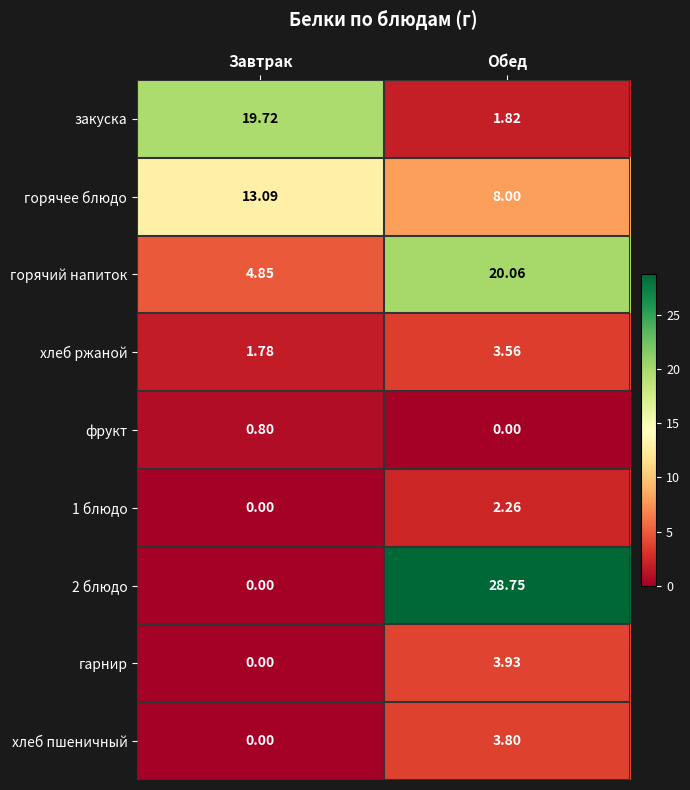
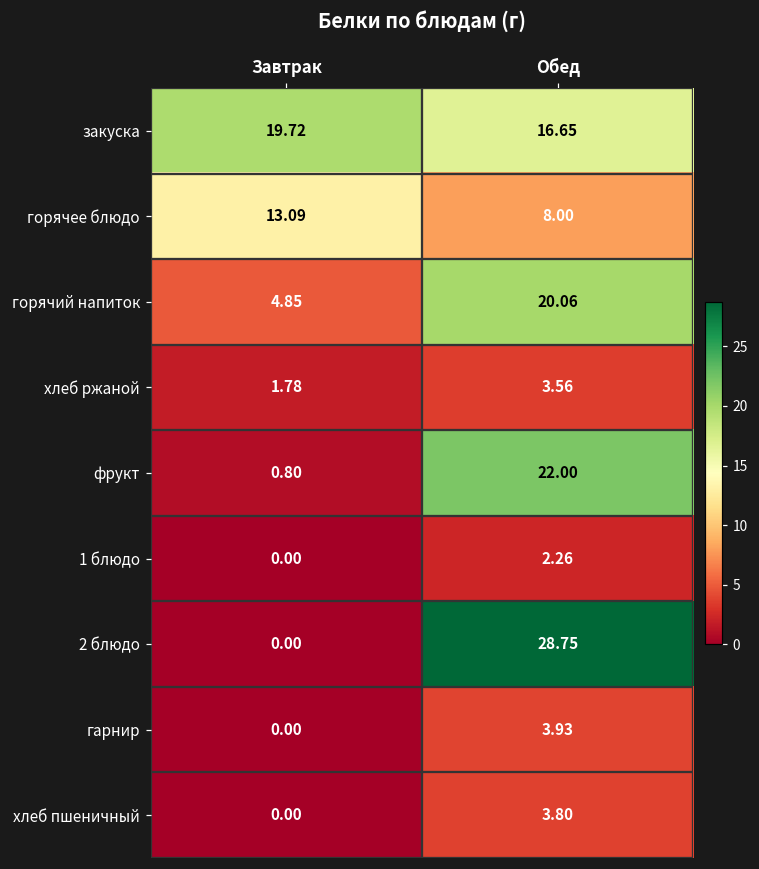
  {
    "закуска": {
      "Завтрак": 19.72,
-     "Обед": 1.82
+     "Обед": 16.65
    },
    "горячее блюдо": {
      "Завтрак": 13.09,
      "Обед": 8.00
    },
    "горячий напиток": {
      "Завтрак": 4.85,
      "Обед": 20.06
    },
    "хлеб ржаной": {
      "Завтрак": 1.78,
      "Обед": 3.56
    },
    "фрукт": {
      "Завтрак": 0.80,
-     "Обед": 0.00
+     "Обед": 22.00
    },
    "1 блюдо": {
      "Завтрак": 0.00,
      "Обед": 2.26
    },
    "2 блюдо": {
      "Завтрак": 0.00,
      "Обед": 28.75
    },
    "гарнир": {
      "Завтрак": 0.00,
      "Обед": 3.93
    },
    "хлеб пшеничный": {
      "Завтрак": 0.00,
      "Обед": 3.80
    }
  }
